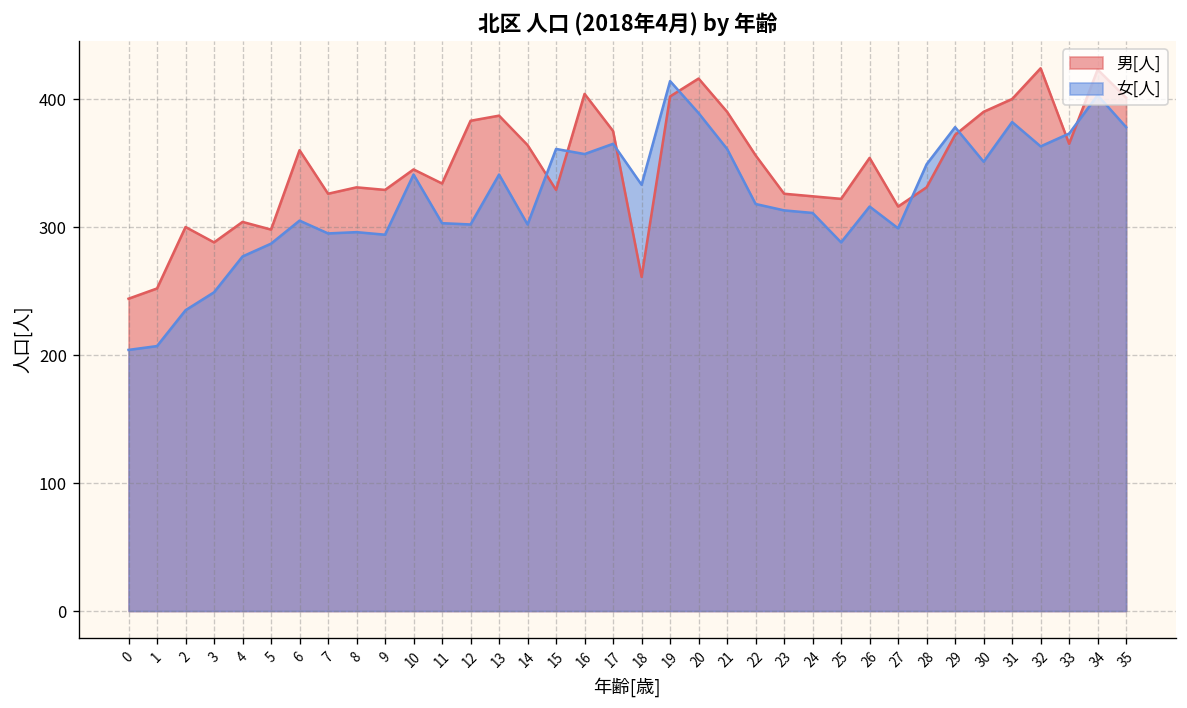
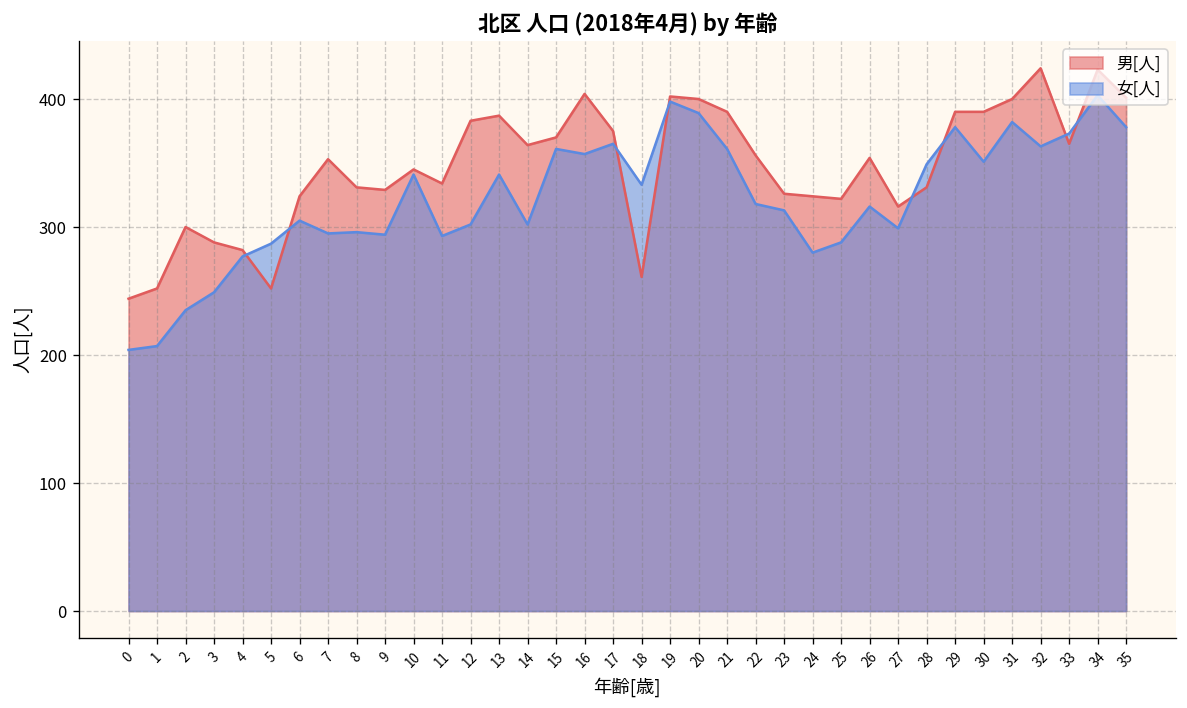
  {
    "男[人]": {
      "0": 244,
      "1": 252,
      "2": 300,
      "3": 288,
-     "4": 304,
-     "5": 298,
-     "6": 360,
-     "7": 326,
+     "4": 282,
+     "5": 252,
+     "6": 324,
+     "7": 353,
      "8": 331,
      "9": 329,
      "10": 345,
      "11": 334,
      "12": 383,
      "13": 387,
      "14": 364,
-     "15": 329,
+     "15": 370,
      "16": 404,
      "17": 375,
      "18": 261,
      "19": 402,
-     "20": 416,
+     "20": 400,
      "21": 390,
      "22": 356,
      "23": 326,
      "24": 324,
      "25": 322,
      "26": 354,
      "27": 316,
      "28": 331,
-     "29": 372,
+     "29": 390,
      "30": 390,
      "31": 400,
      "32": 424,
      "33": 365
    },
    "女[人]": {
      "0": 204,
      "1": 207,
      "2": 235,
      "3": 249,
      "4": 277,
      "5": 287,
      "6": 305,
      "7": 295,
      "8": 296,
      "9": 294,
      "10": 341,
-     "11": 303,
+     "11": 293,
      "12": 302,
      "13": 341,
      "14": 302,
      "15": 361,
      "16": 357,
      "17": 365,
      "18": 333,
-     "19": 414,
+     "19": 398,
      "20": 389,
      "21": 361,
      "22": 318,
      "23": 313,
-     "24": 311,
+     "24": 280,
      "25": 288,
      "26": 316,
      "27": 299,
      "28": 349,
      "29": 378,
      "30": 351,
      "31": 382,
      "32": 363,
      "33": 373,
      "35": 378
    }
  }
